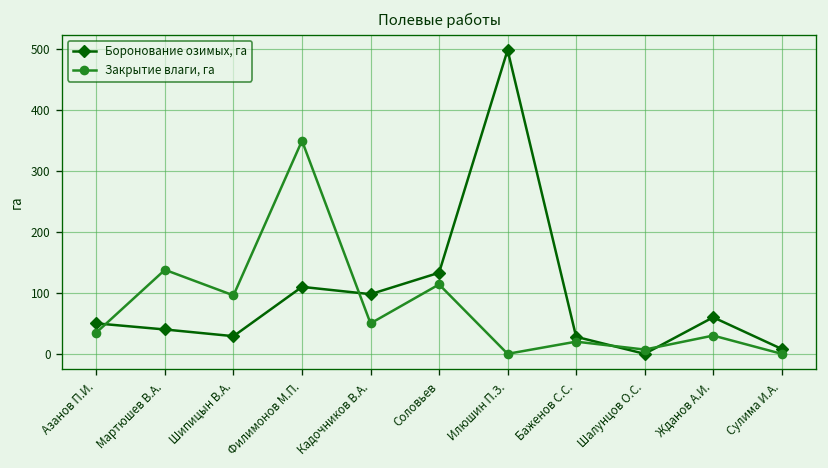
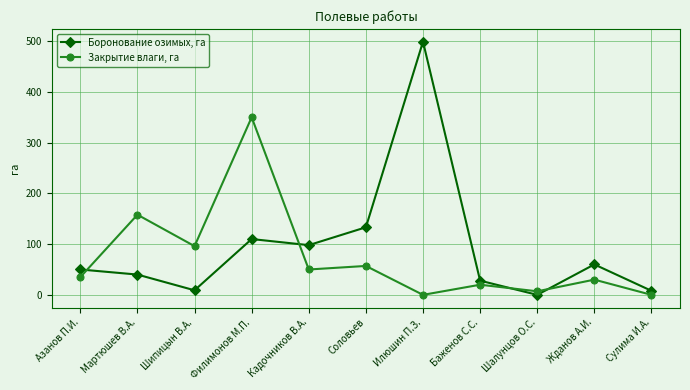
  {
    "Боронование озимых, га": {
      "Азанов П.И.": 50,
      "Мартюшев В.А.": 40,
-     "Шипицын В.А.": 30,
+     "Шипицын В.А.": 10,
      "Филимонов М.П.": 110,
      "Кадочников В.А.": 100,
      "Соловьев": 130,
      "Илюшин П.З.": 500,
      "Баженов С.С.": 30,
      "Шалунцов О.С.": 0,
      "Жданов А.И.": 60,
      "Сулима И.А.": 10
    },
    "Закрытие влаги, га": {
      "Азанов П.И.": 40,
-     "Мартюшев В.А.": 140,
+     "Мартюшев В.А.": 160,
      "Шипицын В.А.": 100,
      "Филимонов М.П.": 350,
      "Кадочников В.А.": 50,
-     "Соловьев": 110,
+     "Соловьев": 60,
      "Илюшин П.З.": 0,
      "Баженов С.С.": 20,
      "Шалунцов О.С.": 10,
      "Жданов А.И.": 30,
      "Сулима И.А.": 0
    }
  }
